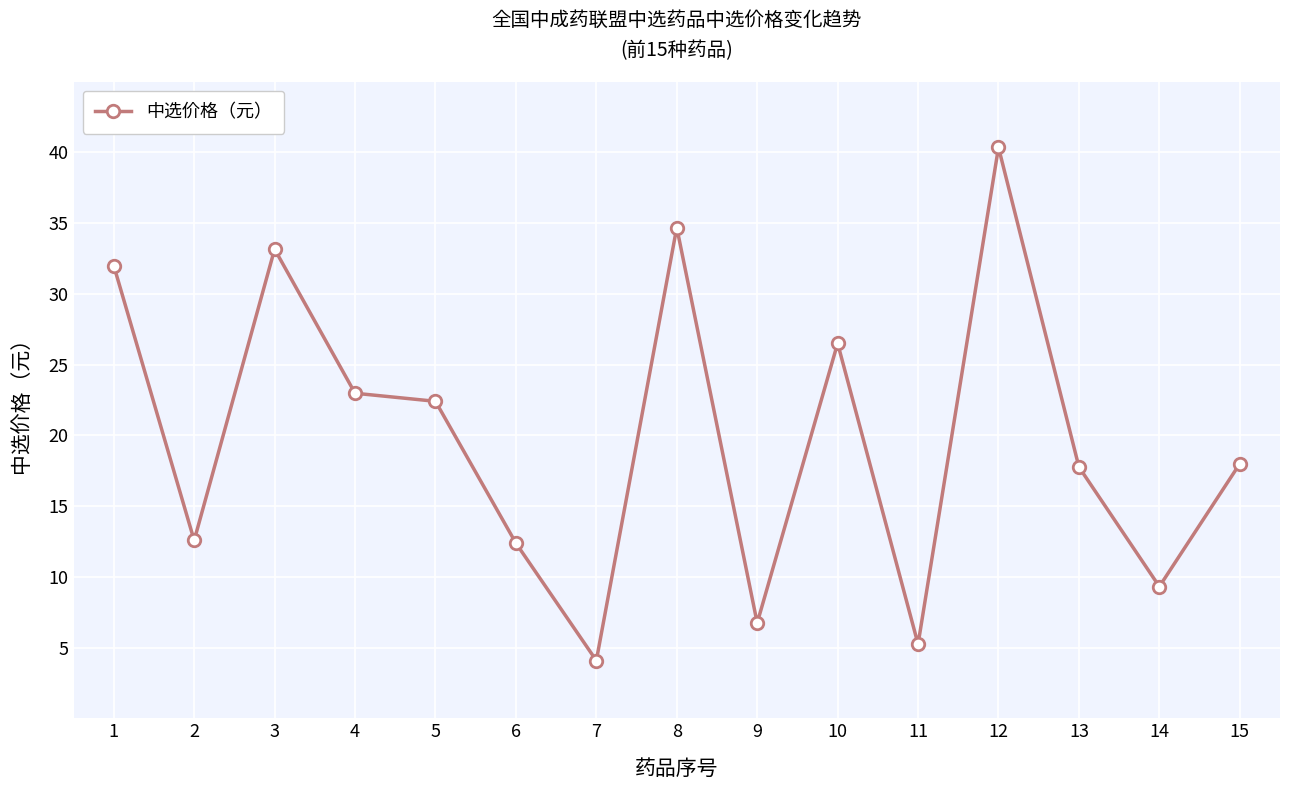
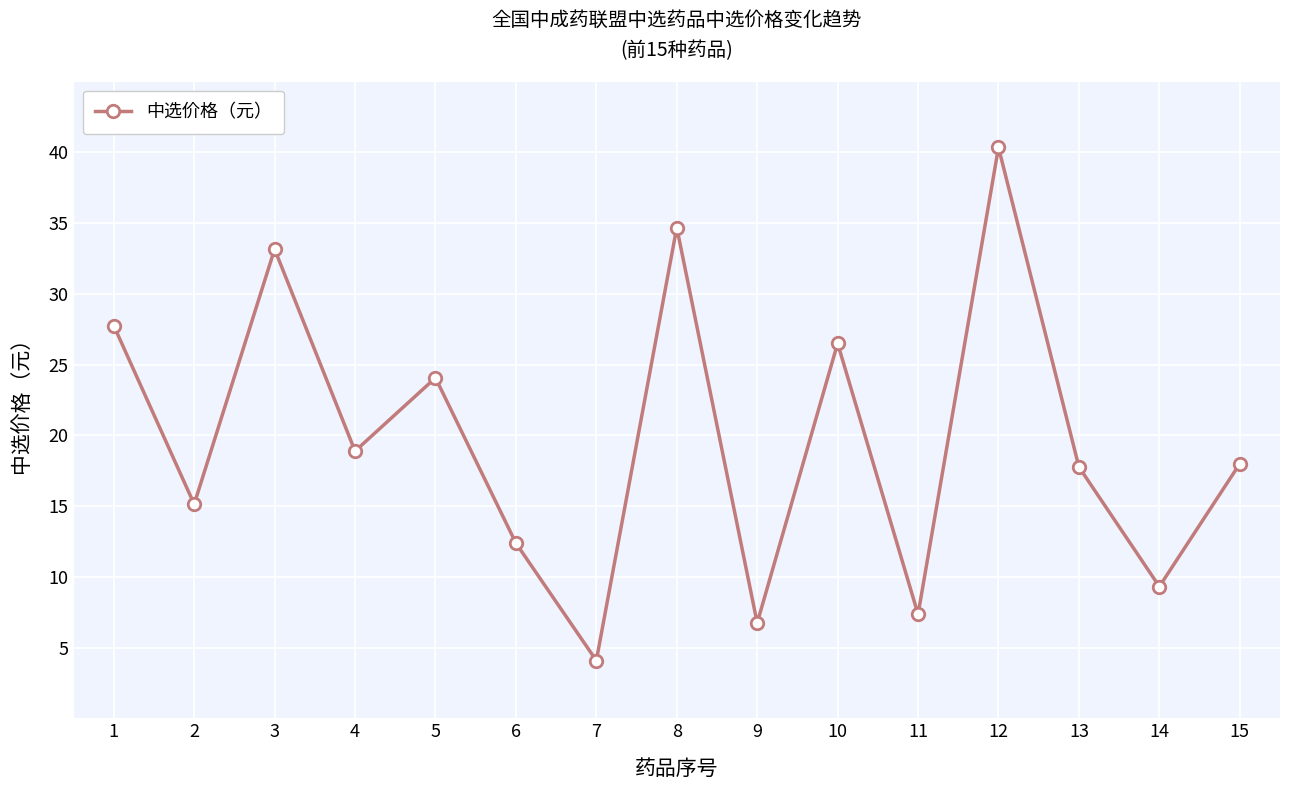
  {
-   "1": 32.0,
-   "2": 12.6,
+   "1": 27.8,
+   "2": 15.1,
    "3": 33.2,
-   "4": 23.0,
-   "5": 22.4,
+   "4": 18.9,
+   "5": 24.1,
    "6": 12.4,
    "7": 4.1,
    "8": 34.7,
    "9": 6.8,
    "10": 26.5,
-   "11": 5.3,
+   "11": 7.4,
    "12": 40.4,
    "13": 17.8,
    "14": 9.3,
    "15": 18.0
  }
